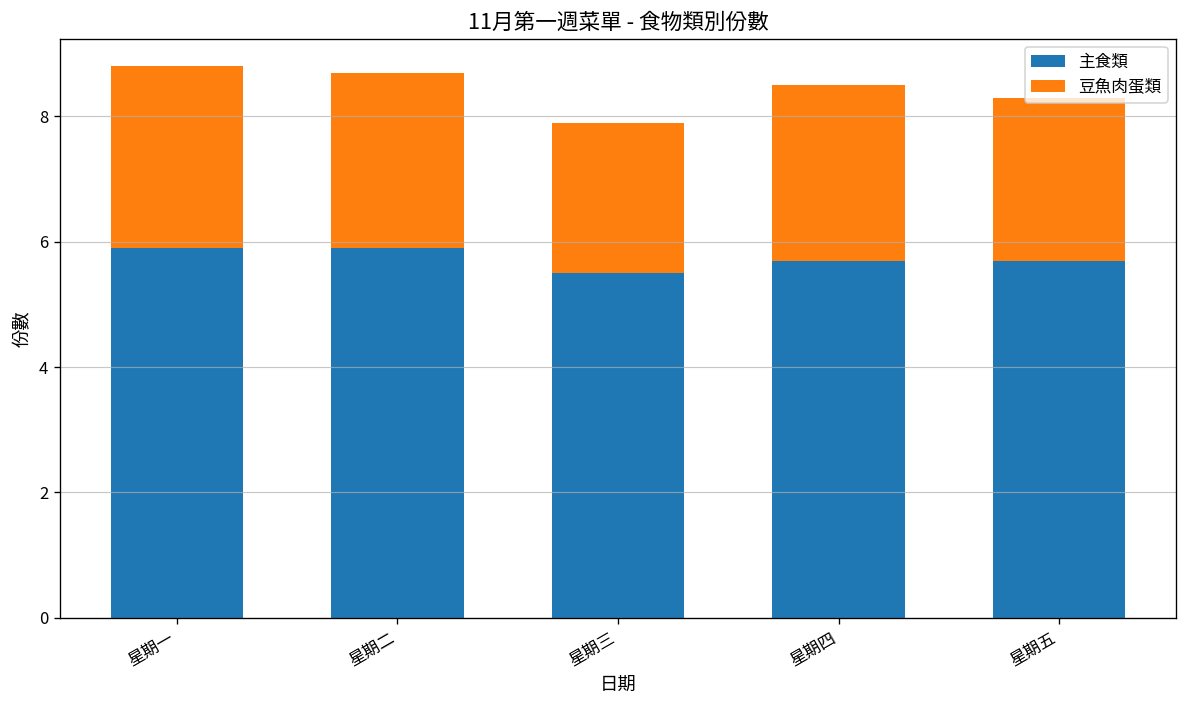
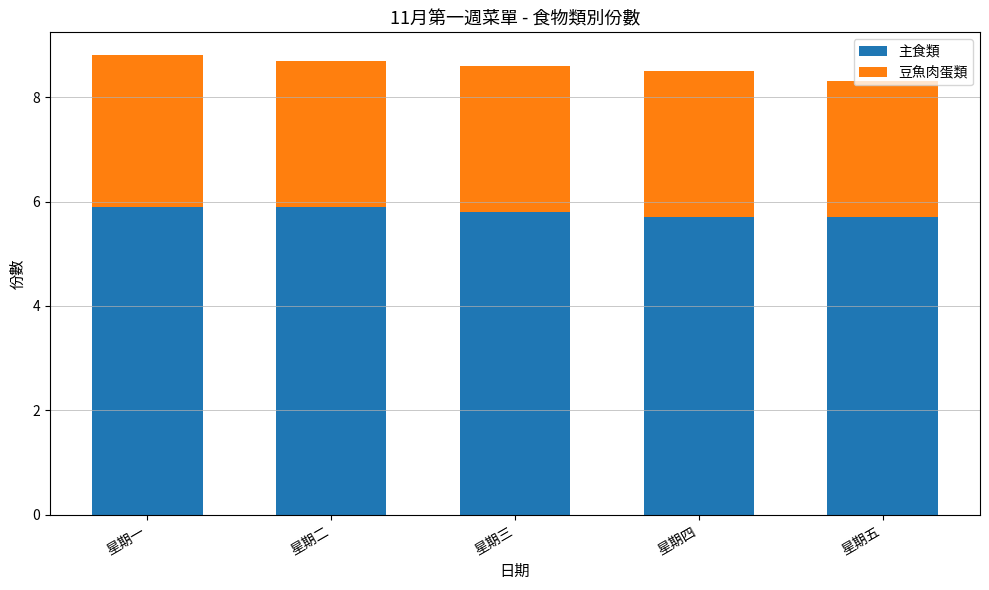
  {
    "主食類": {
      "星期一": 5.9,
      "星期二": 5.9,
-     "星期三": 5.5,
+     "星期三": 5.8,
      "星期四": 5.7,
      "星期五": 5.7
    },
    "豆魚肉蛋類": {
      "星期一": 2.9,
      "星期二": 2.8,
-     "星期三": 2.4,
+     "星期三": 2.8,
      "星期四": 2.8
    }
  }
